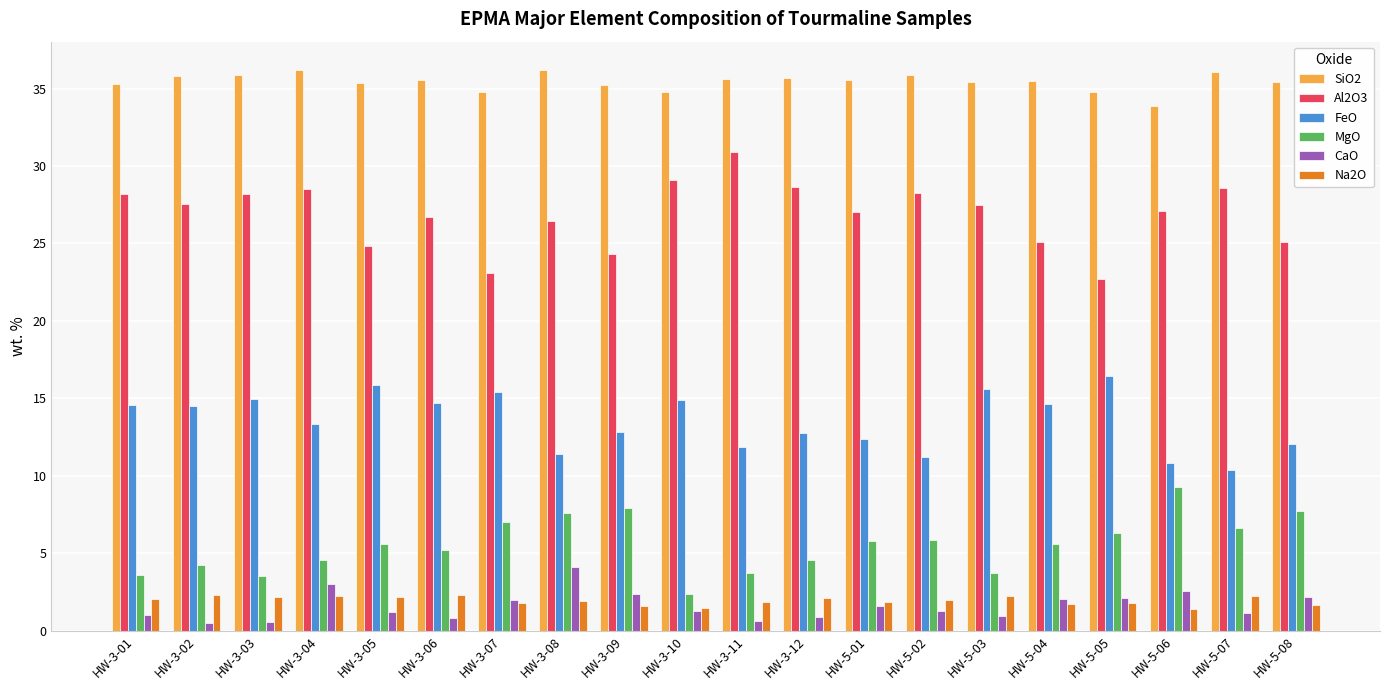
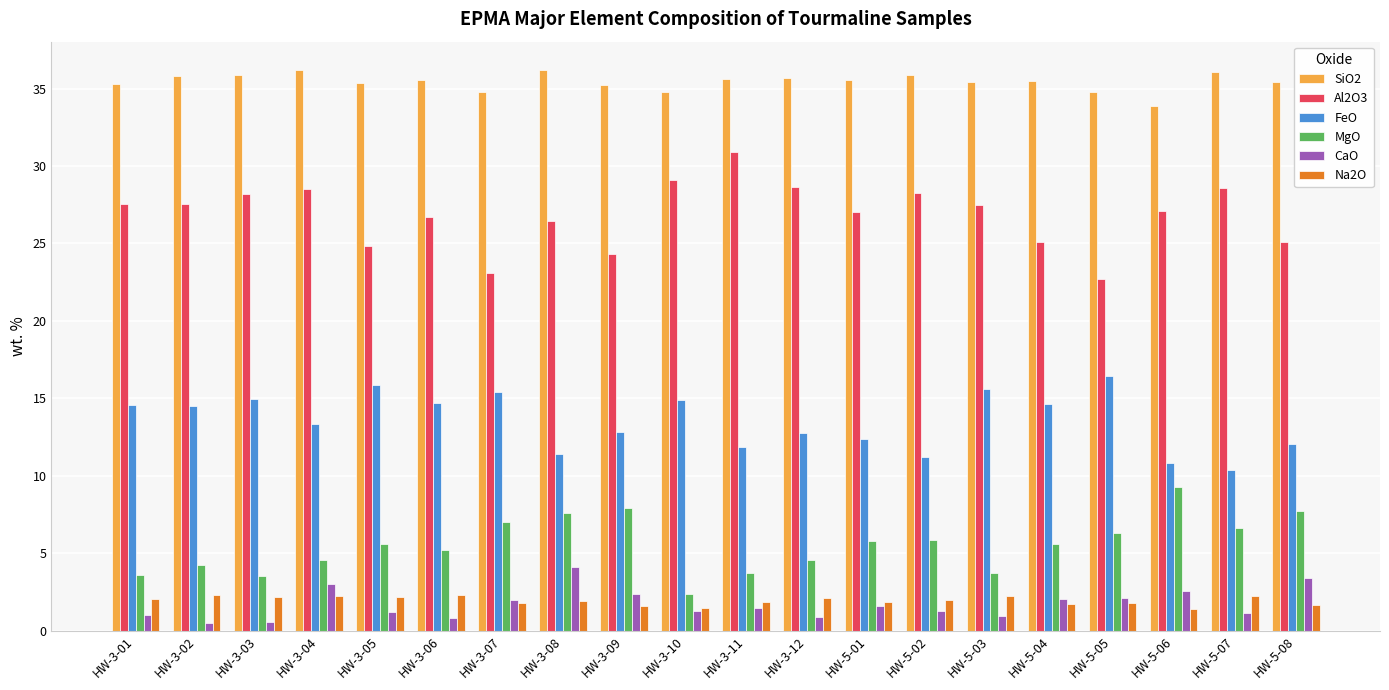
  {
    "Al2O3": {
-     "HW-3-01": 28.2,
+     "HW-3-01": 27.6,
      "HW-3-02": 27.5,
      "HW-3-03": 28.2,
      "HW-3-04": 28.5,
      "HW-3-05": 24.8,
      "HW-3-06": 26.7,
      "HW-3-07": 23.1,
      "HW-3-08": 26.4,
      "HW-3-09": 24.3,
      "HW-3-10": 29.1,
      "HW-3-11": 30.9,
      "HW-3-12": 28.7,
      "HW-5-01": 27.0,
      "HW-5-02": 28.3,
      "HW-5-03": 27.5,
      "HW-5-04": 25.1,
      "HW-5-05": 22.7,
      "HW-5-06": 27.1,
      "HW-5-07": 28.6,
      "HW-5-08": 25.1
    },
    "FeO": {
      "HW-3-01": 14.6,
      "HW-3-02": 14.5,
      "HW-3-03": 15.0,
      "HW-3-04": 13.4,
      "HW-3-05": 15.9,
      "HW-3-06": 14.7,
      "HW-3-07": 15.4,
      "HW-3-08": 11.4,
      "HW-3-09": 12.9,
      "HW-3-10": 14.9,
      "HW-3-11": 11.9,
      "HW-3-12": 12.8,
      "HW-5-01": 12.4,
      "HW-5-02": 11.2,
      "HW-5-03": 15.6,
      "HW-5-04": 14.6,
      "HW-5-05": 16.4,
      "HW-5-06": 10.8,
      "HW-5-07": 10.4,
      "HW-5-08": 12.0
    },
    "MgO": {
      "HW-3-01": 3.6,
      "HW-3-02": 4.2,
      "HW-3-03": 3.5,
      "HW-3-04": 4.6,
      "HW-3-05": 5.6,
      "HW-3-06": 5.2,
      "HW-3-07": 7.0,
      "HW-3-08": 7.6,
      "HW-3-09": 7.9,
      "HW-3-10": 2.4,
      "HW-3-11": 3.7,
      "HW-3-12": 4.5,
      "HW-5-01": 5.8,
      "HW-5-02": 5.9,
      "HW-5-03": 3.7,
      "HW-5-04": 5.6,
      "HW-5-05": 6.3,
      "HW-5-06": 9.2,
      "HW-5-07": 6.6,
      "HW-5-08": 7.7
    },
    "CaO": {
      "HW-3-01": 1.0,
      "HW-3-02": 0.5,
      "HW-3-03": 0.5,
      "HW-3-04": 3.0,
      "HW-3-05": 1.2,
      "HW-3-06": 0.8,
      "HW-3-07": 2.0,
      "HW-3-08": 4.1,
      "HW-3-09": 2.4,
      "HW-3-10": 1.3,
-     "HW-3-11": 0.6,
+     "HW-3-11": 1.5,
      "HW-3-12": 0.9,
      "HW-5-01": 1.6,
      "HW-5-02": 1.3,
      "HW-5-03": 1.0,
      "HW-5-04": 2.0,
      "HW-5-05": 2.1,
      "HW-5-06": 2.6,
      "HW-5-07": 1.1,
-     "HW-5-08": 2.2
+     "HW-5-08": 3.4
    }
  }
